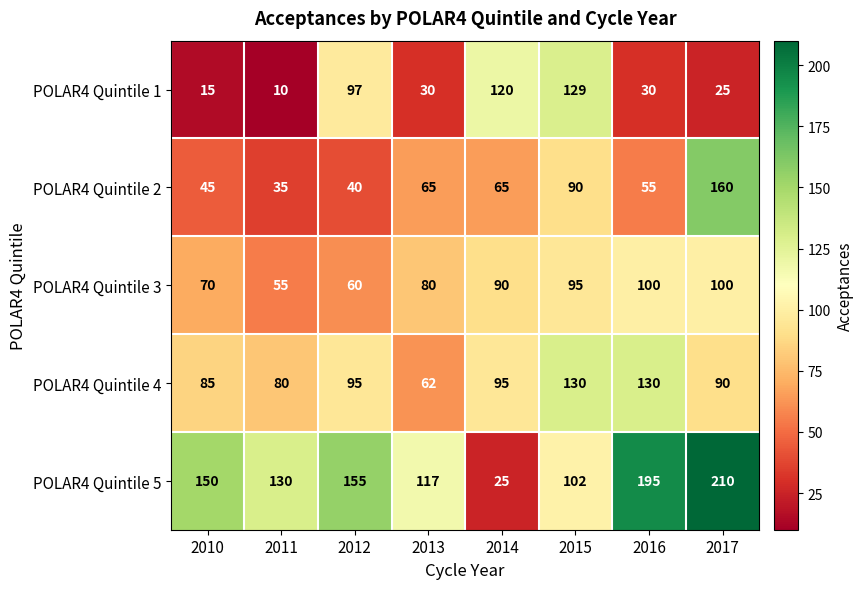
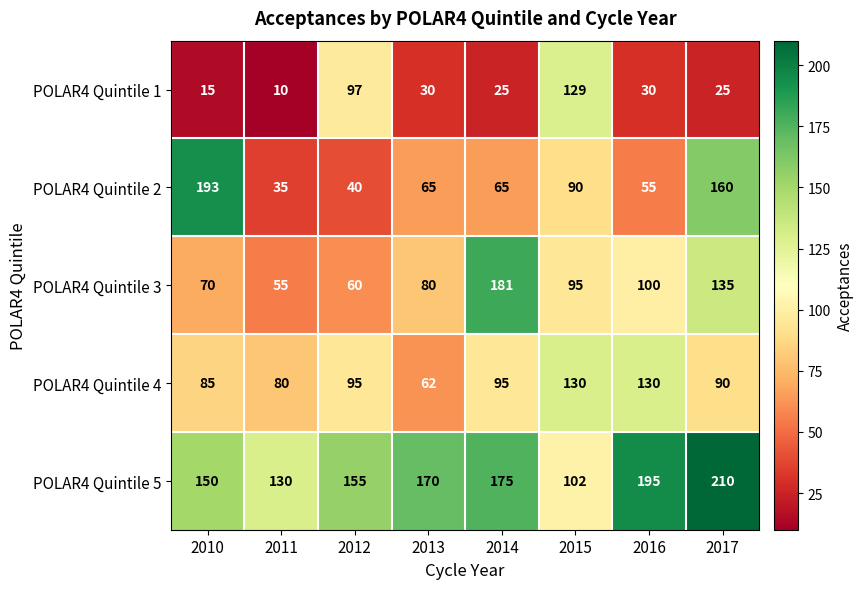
  {
    "POLAR4 Quintile 1": {
      "2010": 15,
      "2011": 10,
      "2012": 97,
      "2013": 30,
-     "2014": 120,
+     "2014": 25,
      "2015": 129,
      "2016": 30,
      "2017": 25
    },
    "POLAR4 Quintile 2": {
-     "2010": 45,
+     "2010": 193,
      "2011": 35,
      "2012": 40,
      "2013": 65,
      "2014": 65,
      "2015": 90,
      "2016": 55,
      "2017": 160
    },
    "POLAR4 Quintile 3": {
      "2010": 70,
      "2011": 55,
      "2012": 60,
      "2013": 80,
-     "2014": 90,
+     "2014": 181,
      "2015": 95,
      "2016": 100,
-     "2017": 100
+     "2017": 135
    },
    "POLAR4 Quintile 4": {
      "2010": 85,
      "2011": 80,
      "2012": 95,
      "2013": 62,
      "2014": 95,
      "2015": 130,
      "2016": 130,
      "2017": 90
    },
    "POLAR4 Quintile 5": {
      "2010": 150,
      "2011": 130,
      "2012": 155,
-     "2013": 117,
-     "2014": 25,
+     "2013": 170,
+     "2014": 175,
      "2015": 102,
      "2016": 195,
      "2017": 210
    }
  }
